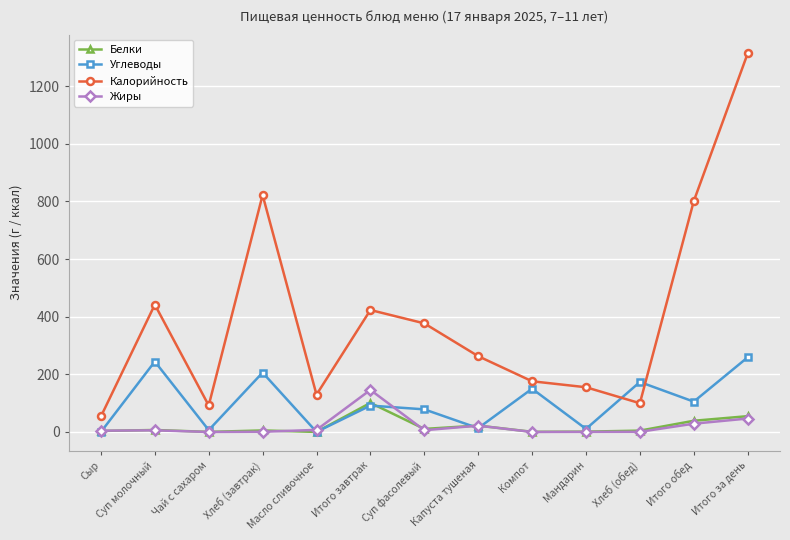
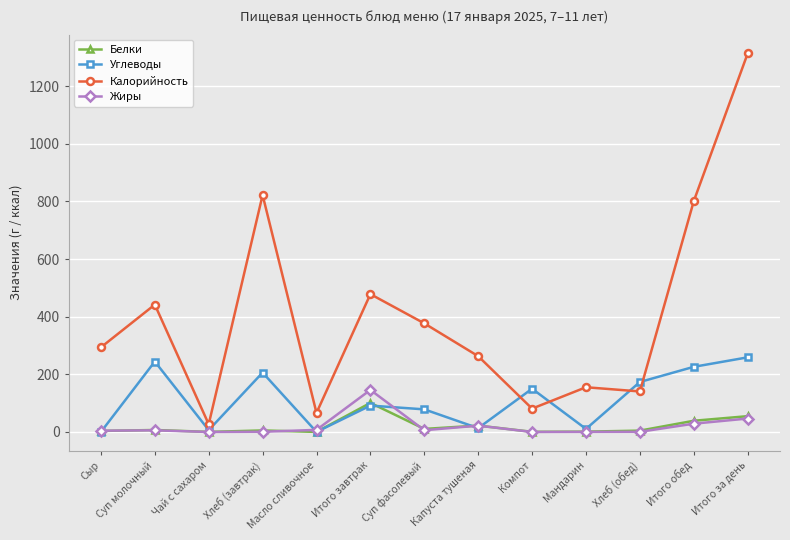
  {
    "Белки": {
      "Итого завтрак": 100,
      "Итого обед": 40
    },
    "Углеводы": {
      "Суп молочный": 240,
      "Хлеб (завтрак)": 210,
      "Итого завтрак": 90,
      "Суп фасолевый": 80,
      "Капуста тушеная": 10,
      "Компот": 150,
      "Мандарин": 10,
      "Хлеб (обед)": 170,
-     "Итого обед": 110,
+     "Итого обед": 230,
      "Итого за день": 260
    },
    "Калорийность": {
-     "Сыр": 50,
+     "Сыр": 290,
      "Суп молочный": 440,
-     "Чай с сахаром": 90,
+     "Чай с сахаром": 30,
      "Хлеб (завтрак)": 820,
-     "Масло сливочное": 130,
-     "Итого завтрак": 420,
+     "Масло сливочное": 70,
+     "Итого завтрак": 480,
      "Суп фасолевый": 380,
      "Капуста тушеная": 260,
-     "Компот": 180,
+     "Компот": 80,
      "Мандарин": 160,
-     "Хлеб (обед)": 100,
+     "Хлеб (обед)": 140,
      "Итого обед": 800,
      "Итого за день": 1310
    },
    "Жиры": {
      "Итого завтрак": 150,
      "Итого обед": 30
    }
  }
